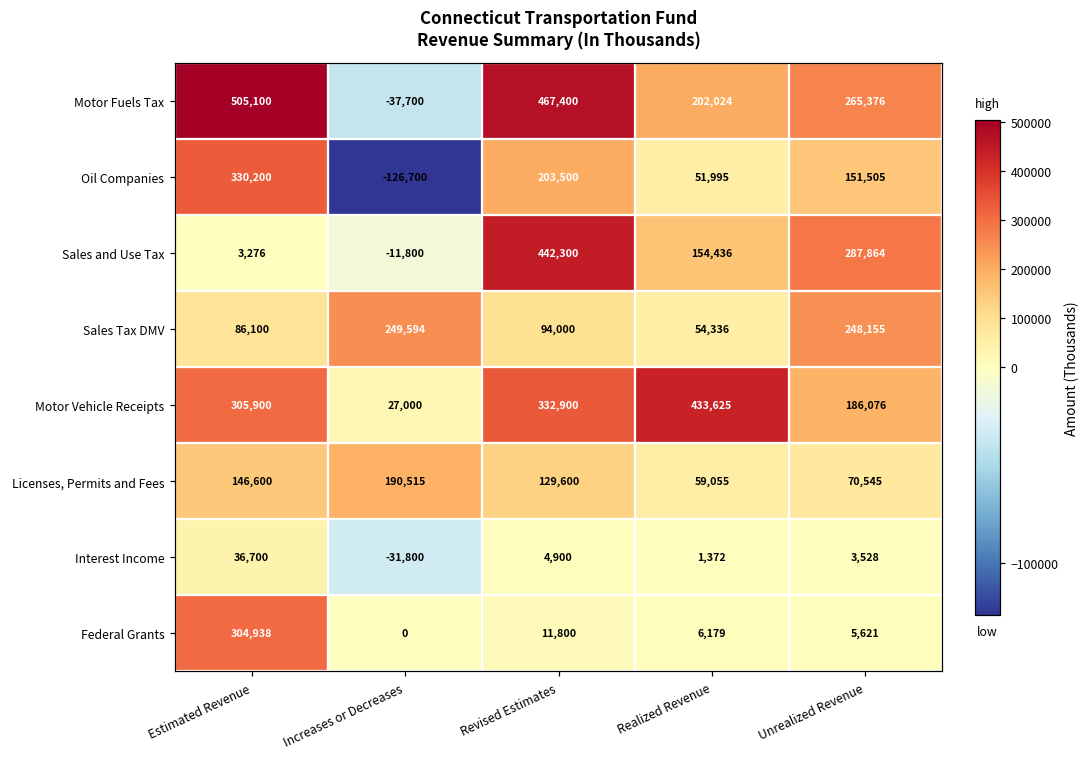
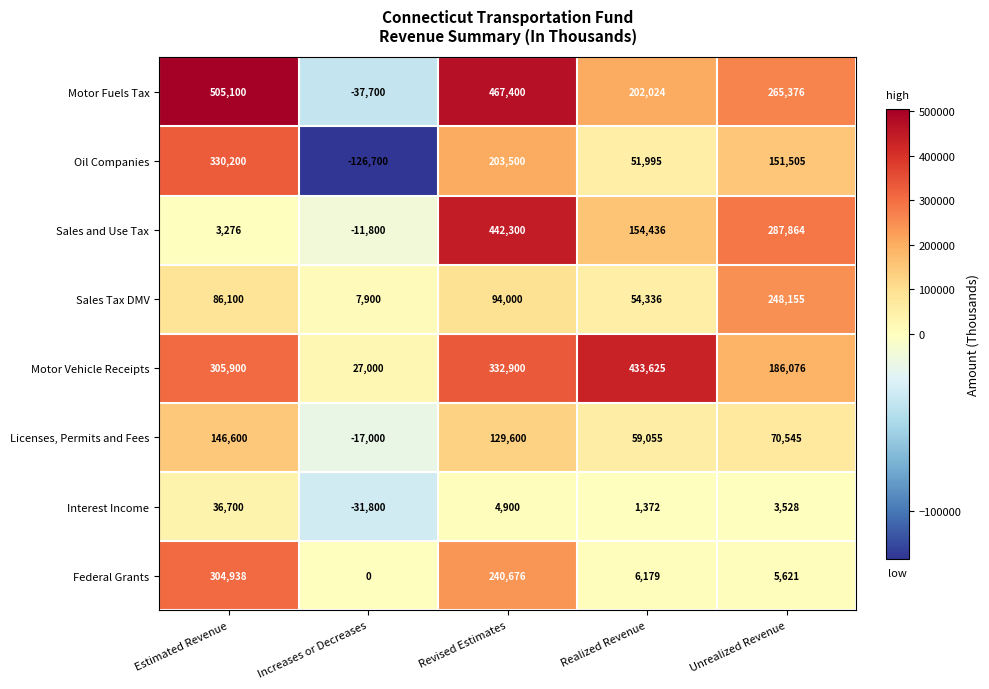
  {
    "Motor Fuels Tax": {
      "Estimated Revenue": "505,100",
      "Increases or Decreases": "-37,700",
      "Revised Estimates": "467,400",
      "Realized Revenue": "202,024",
      "Unrealized Revenue": "265,376"
    },
    "Oil Companies": {
      "Estimated Revenue": "330,200",
      "Increases or Decreases": "-126,700",
      "Revised Estimates": "203,500",
      "Realized Revenue": "51,995",
      "Unrealized Revenue": "151,505"
    },
    "Sales and Use Tax": {
      "Estimated Revenue": "3,276",
      "Increases or Decreases": "-11,800",
      "Revised Estimates": "442,300",
      "Realized Revenue": "154,436",
      "Unrealized Revenue": "287,864"
    },
    "Sales Tax DMV": {
      "Estimated Revenue": "86,100",
-     "Increases or Decreases": "249,594",
+     "Increases or Decreases": "7,900",
      "Revised Estimates": "94,000",
      "Realized Revenue": "54,336",
      "Unrealized Revenue": "248,155"
    },
    "Motor Vehicle Receipts": {
      "Estimated Revenue": "305,900",
      "Increases or Decreases": "27,000",
      "Revised Estimates": "332,900",
      "Realized Revenue": "433,625",
      "Unrealized Revenue": "186,076"
    },
    "Licenses, Permits and Fees": {
      "Estimated Revenue": "146,600",
-     "Increases or Decreases": "190,515",
+     "Increases or Decreases": "-17,000",
      "Revised Estimates": "129,600",
      "Realized Revenue": "59,055",
      "Unrealized Revenue": "70,545"
    },
    "Interest Income": {
      "Estimated Revenue": "36,700",
      "Increases or Decreases": "-31,800",
      "Revised Estimates": "4,900",
      "Realized Revenue": "1,372",
      "Unrealized Revenue": "3,528"
    },
    "Federal Grants": {
      "Estimated Revenue": "304,938",
      "Increases or Decreases": "0",
-     "Revised Estimates": "11,800",
+     "Revised Estimates": "240,676",
      "Realized Revenue": "6,179",
      "Unrealized Revenue": "5,621"
    }
  }
